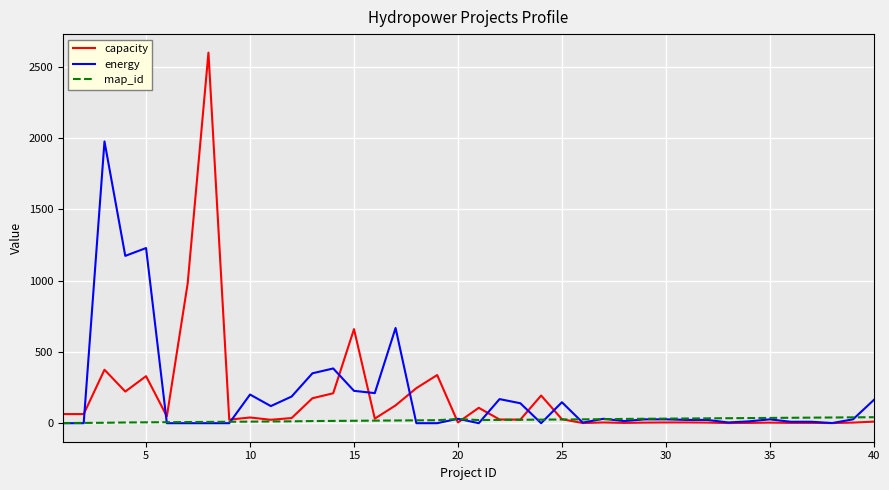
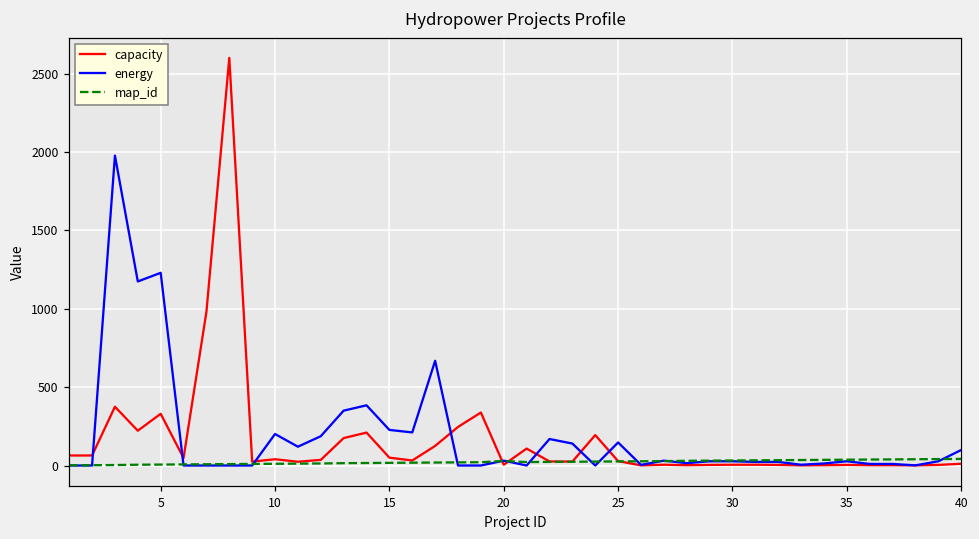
  {
    "capacity": {
      "5": 330,
      "10": 40,
-     "15": 660,
+     "15": 50,
      "20": 10,
      "30": 10,
      "35": 0,
      "40": 10
    },
    "energy": {
      "5": 1230,
      "10": 200,
      "15": 230,
      "25": 150,
-     "40": 160
+     "40": 100
    },
    "map_id": {
      "5": 10,
      "10": 10,
      "15": 20,
      "40": 40
    }
  }
